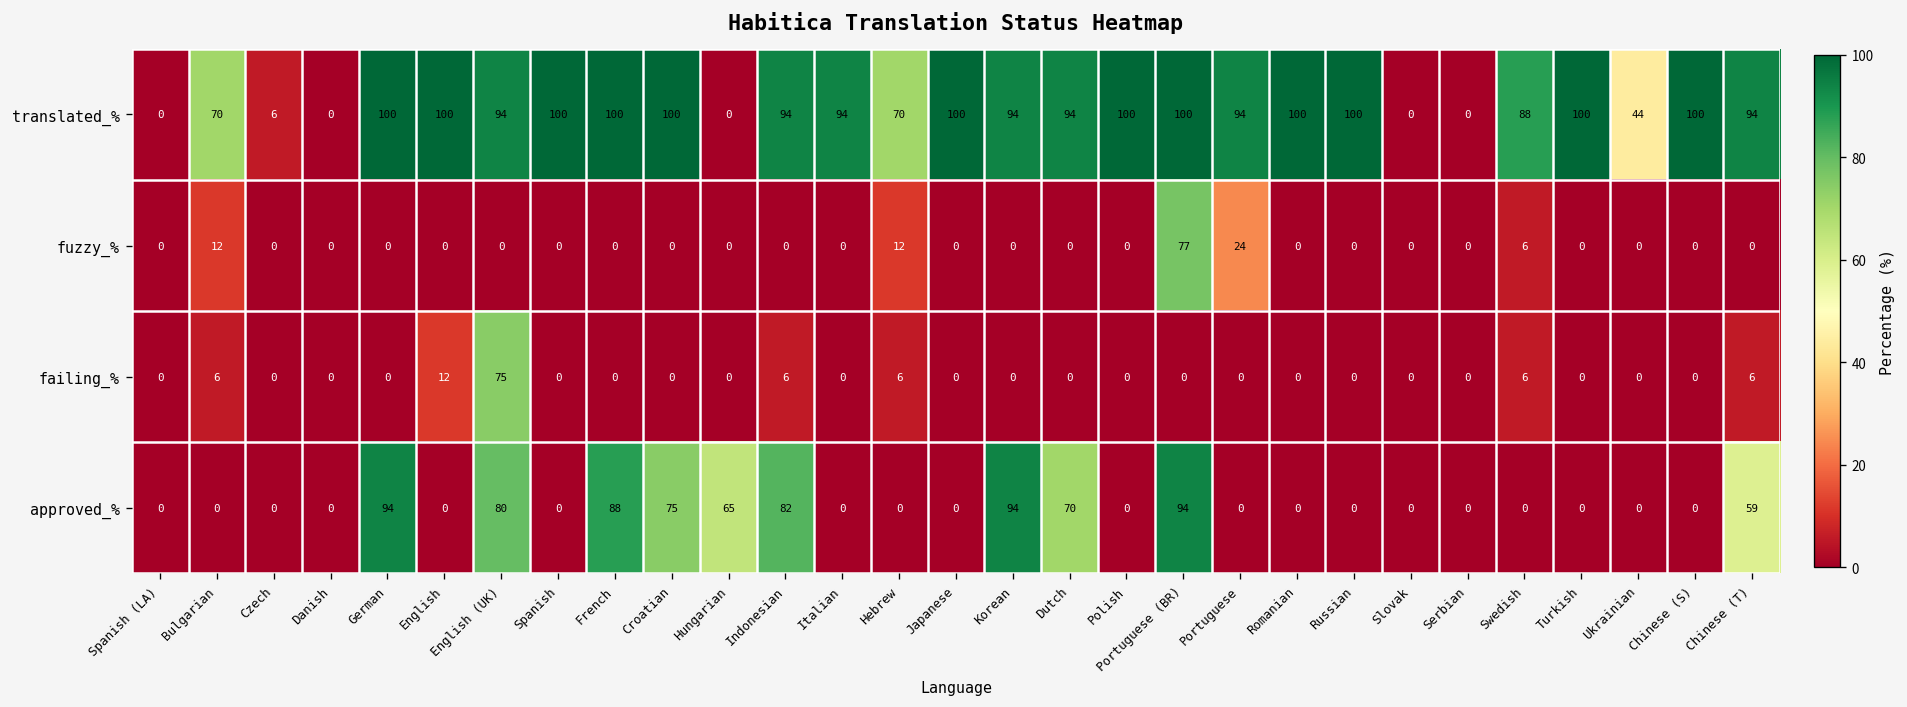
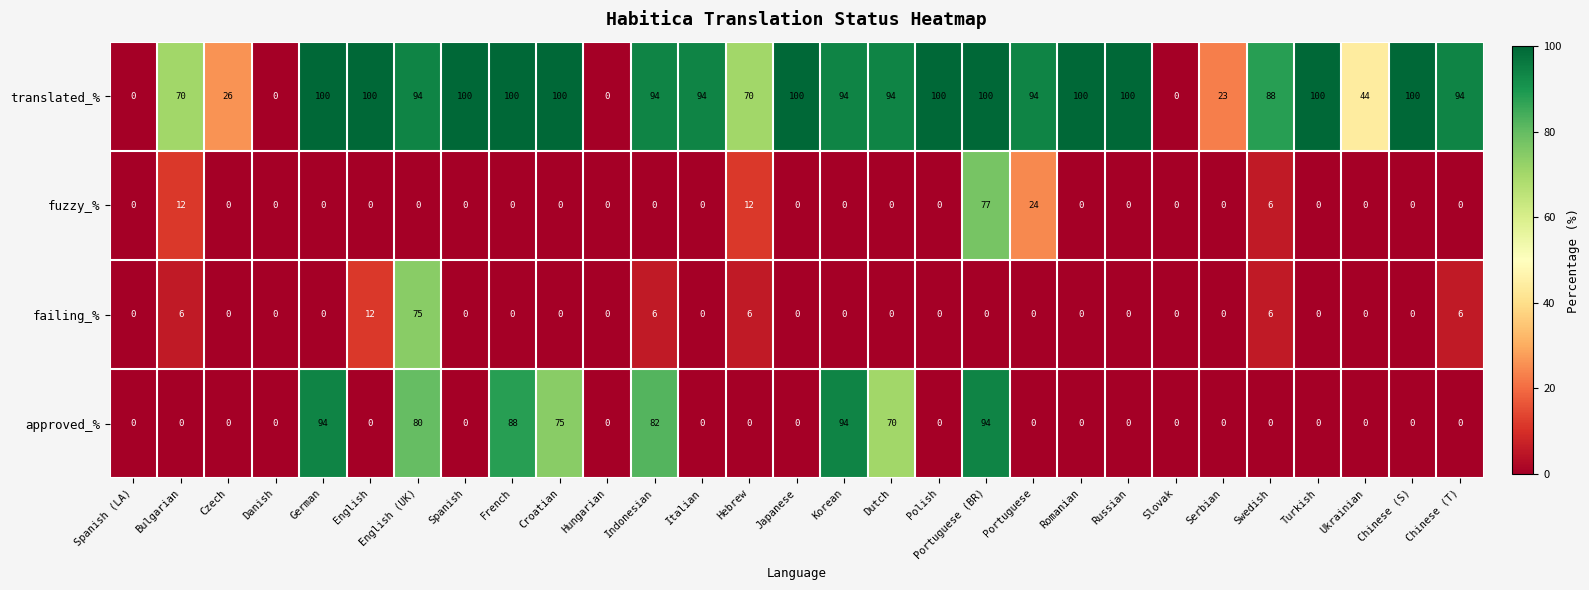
  {
    "translated_%": {
      "Spanish (LA)": 0,
      "Bulgarian": 70,
-     "Czech": 6,
+     "Czech": 26,
      "Danish": 0,
      "German": 100,
      "English": 100,
      "English (UK)": 94,
      "Spanish": 100,
      "French": 100,
      "Croatian": 100,
      "Hungarian": 0,
      "Indonesian": 94,
      "Italian": 94,
      "Hebrew": 70,
      "Japanese": 100,
      "Korean": 94,
      "Dutch": 94,
      "Polish": 100,
      "Portuguese (BR)": 100,
      "Portuguese": 94,
      "Romanian": 100,
      "Russian": 100,
      "Slovak": 0,
-     "Serbian": 0,
+     "Serbian": 23,
      "Swedish": 88,
      "Turkish": 100,
      "Ukrainian": 44,
      "Chinese (S)": 100,
      "Chinese (T)": 94
    },
    "fuzzy_%": {
      "Spanish (LA)": 0,
      "Bulgarian": 12,
      "Czech": 0,
      "Danish": 0,
      "German": 0,
      "English": 0,
      "English (UK)": 0,
      "Spanish": 0,
      "French": 0,
      "Croatian": 0,
      "Hungarian": 0,
      "Indonesian": 0,
      "Italian": 0,
      "Hebrew": 12,
      "Japanese": 0,
      "Korean": 0,
      "Dutch": 0,
      "Polish": 0,
      "Portuguese (BR)": 77,
      "Portuguese": 24,
      "Romanian": 0,
      "Russian": 0,
      "Slovak": 0,
      "Serbian": 0,
      "Swedish": 6,
      "Turkish": 0,
      "Ukrainian": 0,
      "Chinese (S)": 0,
      "Chinese (T)": 0
    },
    "failing_%": {
      "Spanish (LA)": 0,
      "Bulgarian": 6,
      "Czech": 0,
      "Danish": 0,
      "German": 0,
      "English": 12,
      "English (UK)": 75,
      "Spanish": 0,
      "French": 0,
      "Croatian": 0,
      "Hungarian": 0,
      "Indonesian": 6,
      "Italian": 0,
      "Hebrew": 6,
      "Japanese": 0,
      "Korean": 0,
      "Dutch": 0,
      "Polish": 0,
      "Portuguese (BR)": 0,
      "Portuguese": 0,
      "Romanian": 0,
      "Russian": 0,
      "Slovak": 0,
      "Serbian": 0,
      "Swedish": 6,
      "Turkish": 0,
      "Ukrainian": 0,
      "Chinese (S)": 0,
      "Chinese (T)": 6
    },
    "approved_%": {
      "Spanish (LA)": 0,
      "Bulgarian": 0,
      "Czech": 0,
      "Danish": 0,
      "German": 94,
      "English": 0,
      "English (UK)": 80,
      "Spanish": 0,
      "French": 88,
      "Croatian": 75,
-     "Hungarian": 65,
+     "Hungarian": 0,
      "Indonesian": 82,
      "Italian": 0,
      "Hebrew": 0,
      "Japanese": 0,
      "Korean": 94,
      "Dutch": 70,
      "Polish": 0,
      "Portuguese (BR)": 94,
      "Portuguese": 0,
      "Romanian": 0,
      "Russian": 0,
      "Slovak": 0,
      "Serbian": 0,
      "Swedish": 0,
      "Turkish": 0,
      "Ukrainian": 0,
      "Chinese (S)": 0,
-     "Chinese (T)": 59
+     "Chinese (T)": 0
    }
  }
